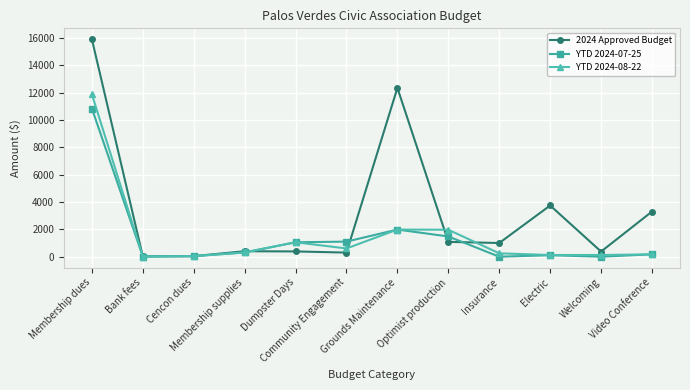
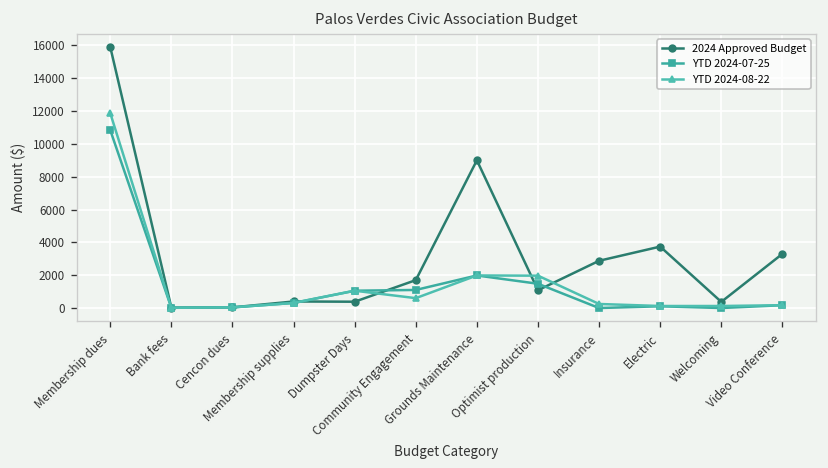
  {
    "2024 Approved Budget": {
      "Membership dues": 15900,
      "Dumpster Days": 400,
-     "Community Engagement": 300,
-     "Grounds Maintenance": 12300,
+     "Community Engagement": 1700,
+     "Grounds Maintenance": 9000,
      "Optimist production": 1100,
-     "Insurance": 1000,
+     "Insurance": 2900,
      "Electric": 3700,
      "Welcoming": 400,
      "Video Conference": 3300
    }
  }
